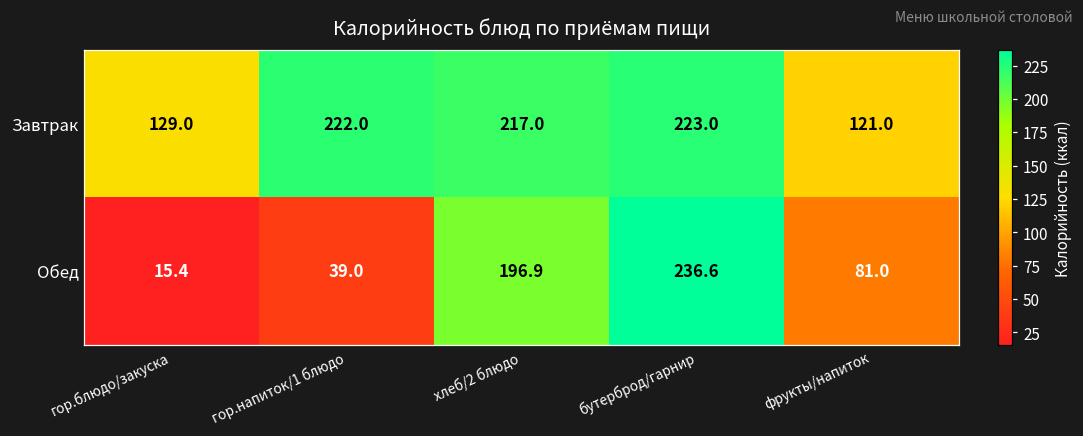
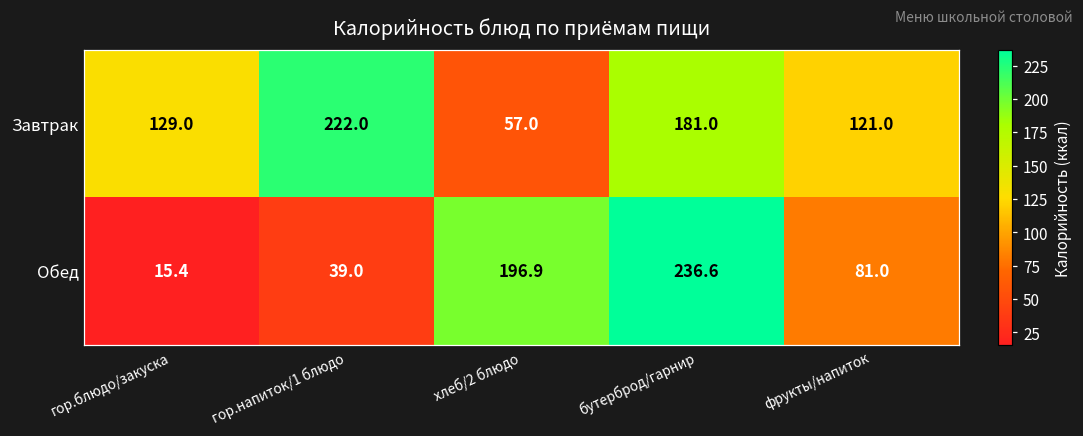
  {
    "Завтрак": {
      "гор.блюдо/закуска": 129.0,
      "гор.напиток/1 блюдо": 222.0,
-     "хлеб/2 блюдо": 217.0,
-     "бутерброд/гарнир": 223.0,
+     "хлеб/2 блюдо": 57.0,
+     "бутерброд/гарнир": 181.0,
      "фрукты/напиток": 121.0
    },
    "Обед": {
      "гор.блюдо/закуска": 15.4,
      "гор.напиток/1 блюдо": 39.0,
      "хлеб/2 блюдо": 196.9,
      "бутерброд/гарнир": 236.6,
      "фрукты/напиток": 81.0
    }
  }
